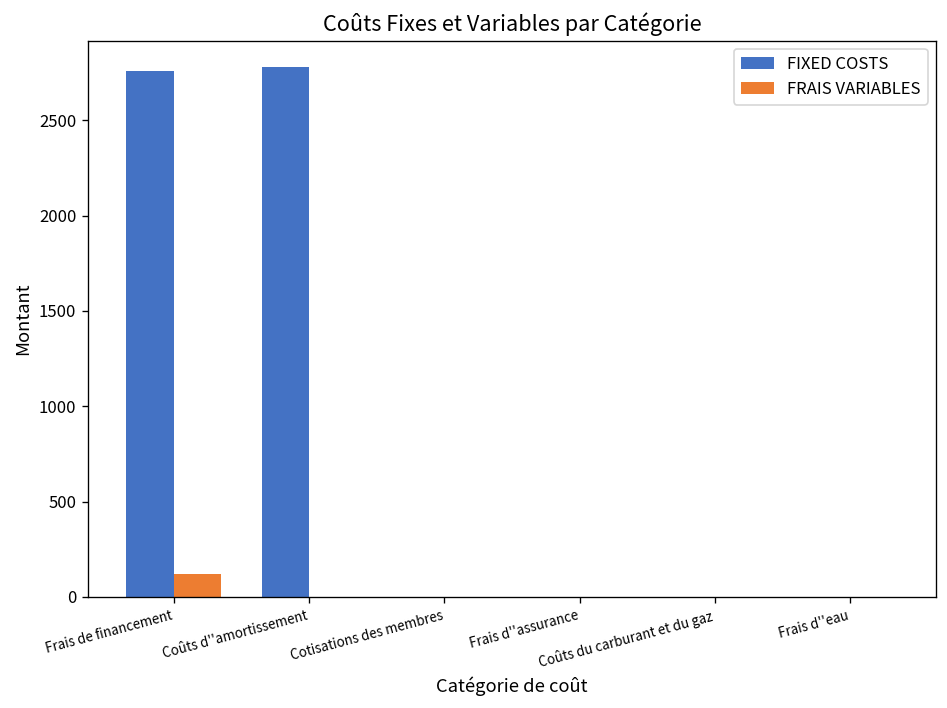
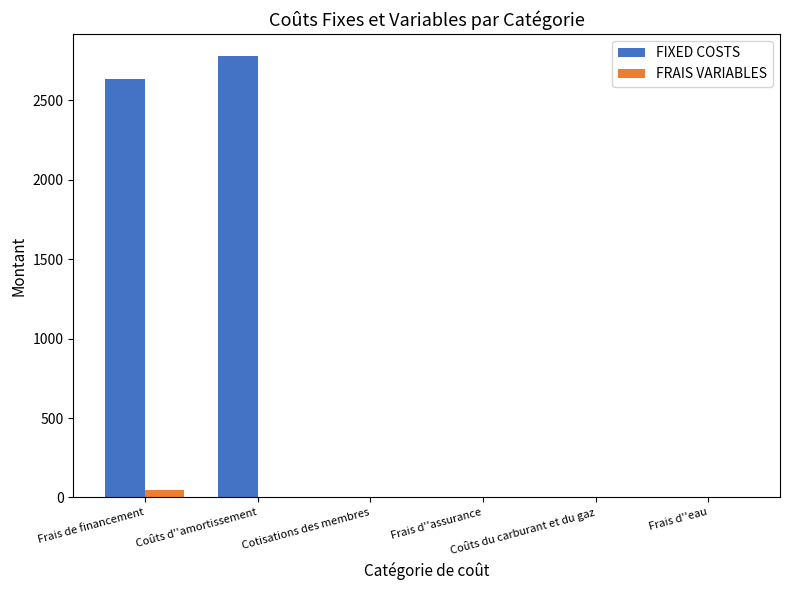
  {
    "FIXED COSTS": {
-     "Frais de financement": 2760,
+     "Frais de financement": 2630,
      "Coûts d''amortissement": 2780,
      "Cotisations des membres": 0,
      "Frais d''assurance": 0,
      "Coûts du carburant et du gaz": 0,
      "Frais d''eau": 0
    },
    "FRAIS VARIABLES": {
-     "Frais de financement": 120,
+     "Frais de financement": 50,
      "Coûts d''amortissement": 0,
      "Cotisations des membres": 0,
      "Frais d''assurance": 0,
      "Coûts du carburant et du gaz": 0,
      "Frais d''eau": 0
    }
  }
